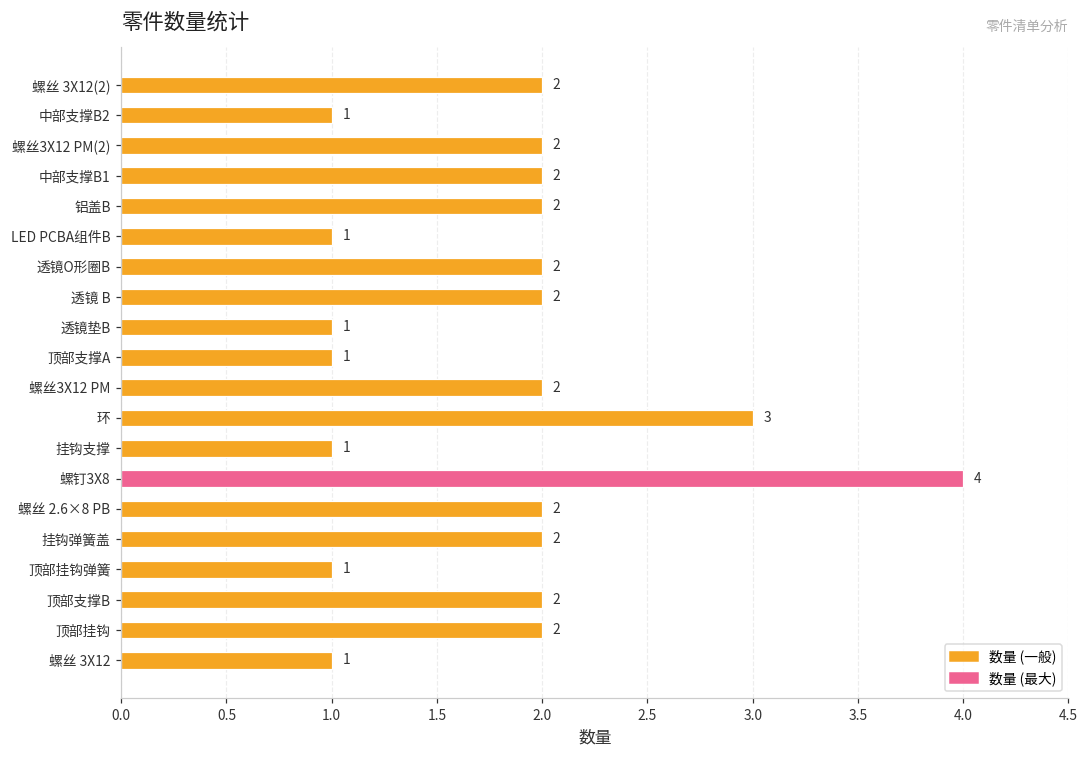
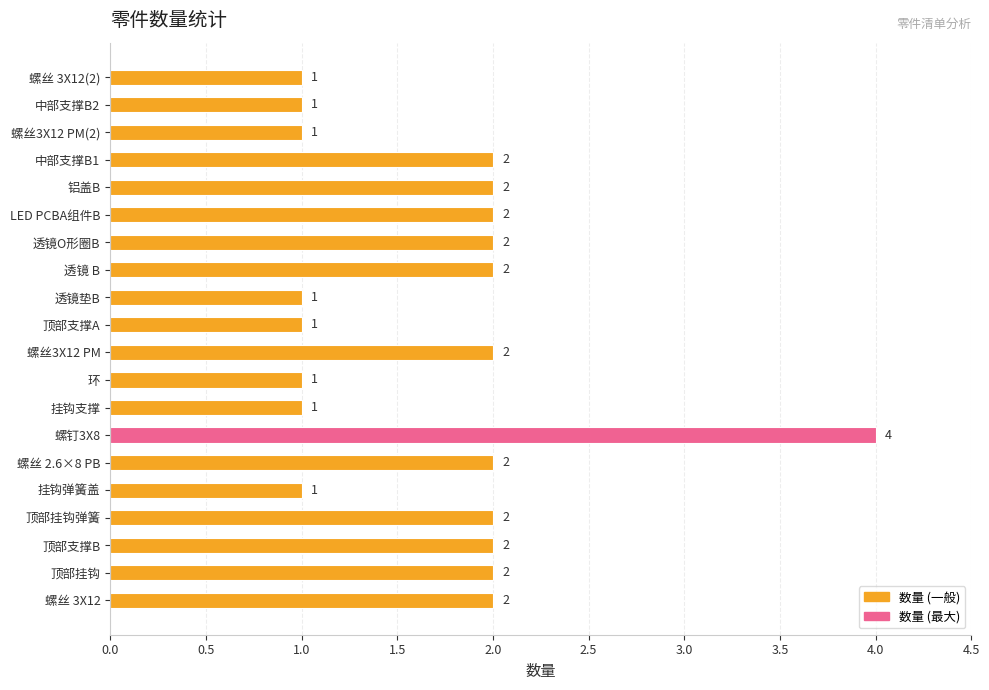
  {
-   "螺丝 3X12(2)": 2,
+   "螺丝 3X12(2)": 1,
    "中部支撑B2": 1,
-   "螺丝3X12 PM(2)": 2,
+   "螺丝3X12 PM(2)": 1,
    "中部支撑B1": 2,
    "铝盖B": 2,
-   "LED PCBA组件B": 1,
+   "LED PCBA组件B": 2,
    "透镜O形圈B": 2,
    "透镜 B": 2,
    "透镜垫B": 1,
    "顶部支撑A": 1,
    "螺丝3X12 PM": 2,
-   "环": 3,
+   "环": 1,
    "挂钩支撑": 1,
    "螺钉3X8": 4,
    "螺丝 2.6×8 PB": 2,
-   "挂钩弹簧盖": 2,
-   "顶部挂钩弹簧": 1,
+   "挂钩弹簧盖": 1,
+   "顶部挂钩弹簧": 2,
    "顶部支撑B": 2,
    "顶部挂钩": 2,
-   "螺丝 3X12": 1
+   "螺丝 3X12": 2
  }
